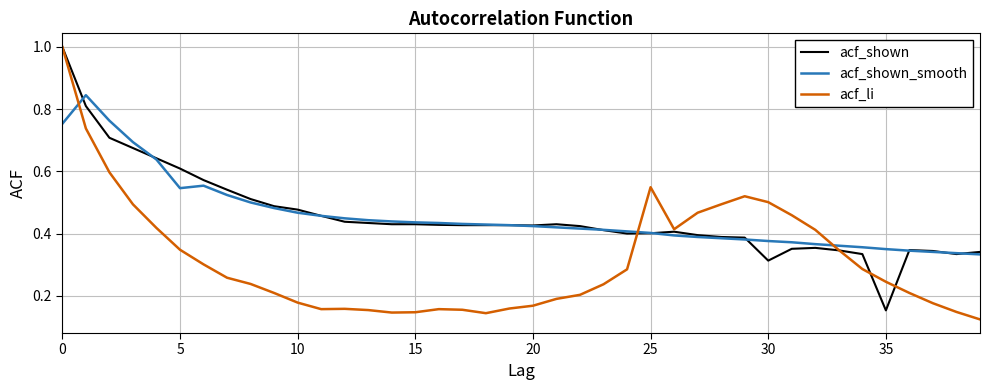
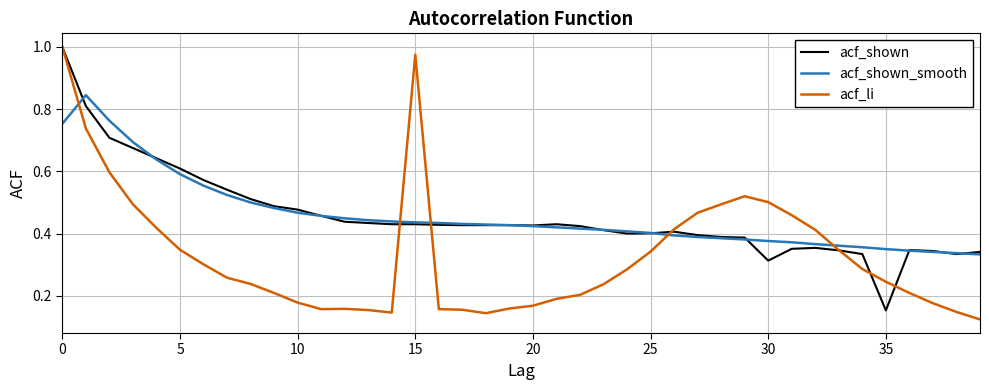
  {
    "acf_shown": {
      "5": 0.61,
      "10": 0.48,
      "30": 0.31,
      "35": 0.15
    },
    "acf_shown_smooth": {
      "0": 0.75,
-     "5": 0.55,
+     "5": 0.59,
      "10": 0.47,
      "30": 0.38,
      "35": 0.35
    },
    "acf_li": {
      "5": 0.35,
      "10": 0.18,
-     "15": 0.15,
+     "15": 0.98,
      "20": 0.17,
-     "25": 0.55,
+     "25": 0.34,
      "30": 0.50,
      "35": 0.25
    }
  }
